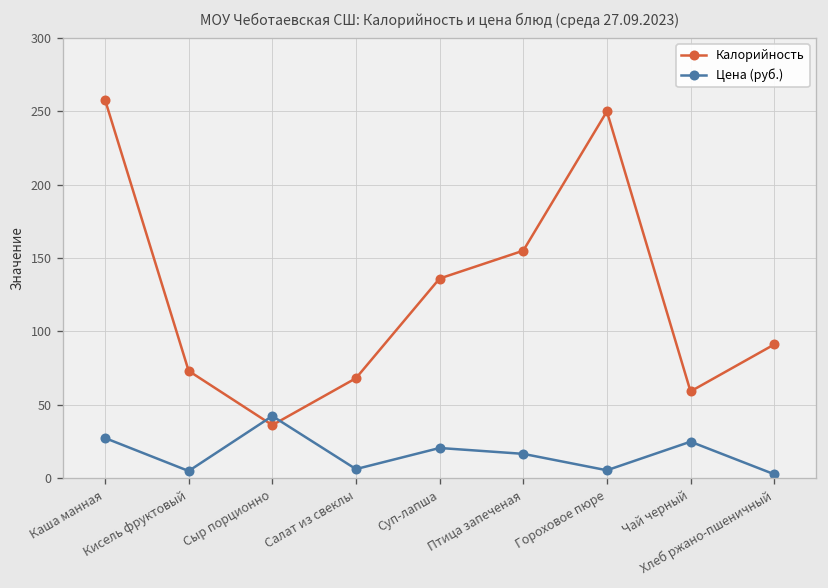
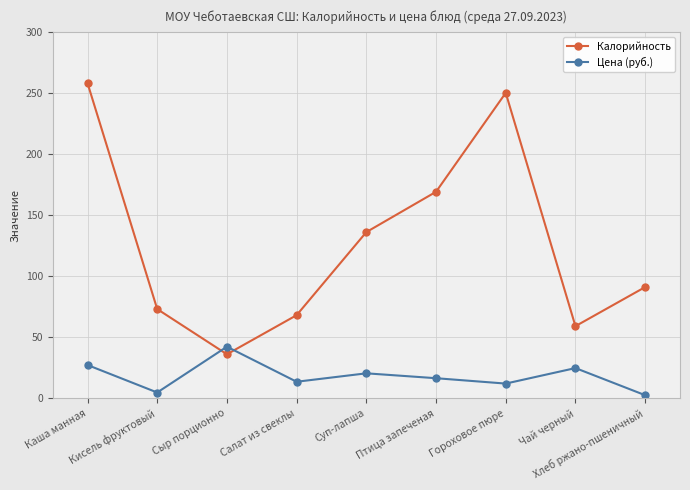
  {
    "Калорийность": {
      "Каша манная": 258,
      "Кисель фруктовый": 73,
      "Сыр порционно": 36,
      "Салат из свеклы": 68,
      "Суп-лапша": 136,
-     "Птица запеченая": 155,
+     "Птица запеченая": 169,
      "Гороховое пюре": 250,
      "Чай черный": 59,
      "Хлеб ржано-пшеничный": 91
    },
    "Цена (руб.)": {
      "Каша манная": 27,
      "Кисель фруктовый": 5,
      "Сыр порционно": 42,
-     "Салат из свеклы": 6,
+     "Салат из свеклы": 14,
      "Суп-лапша": 20,
      "Птица запеченая": 16,
-     "Гороховое пюре": 5,
+     "Гороховое пюре": 12,
      "Чай черный": 25,
      "Хлеб ржано-пшеничный": 3
    }
  }
